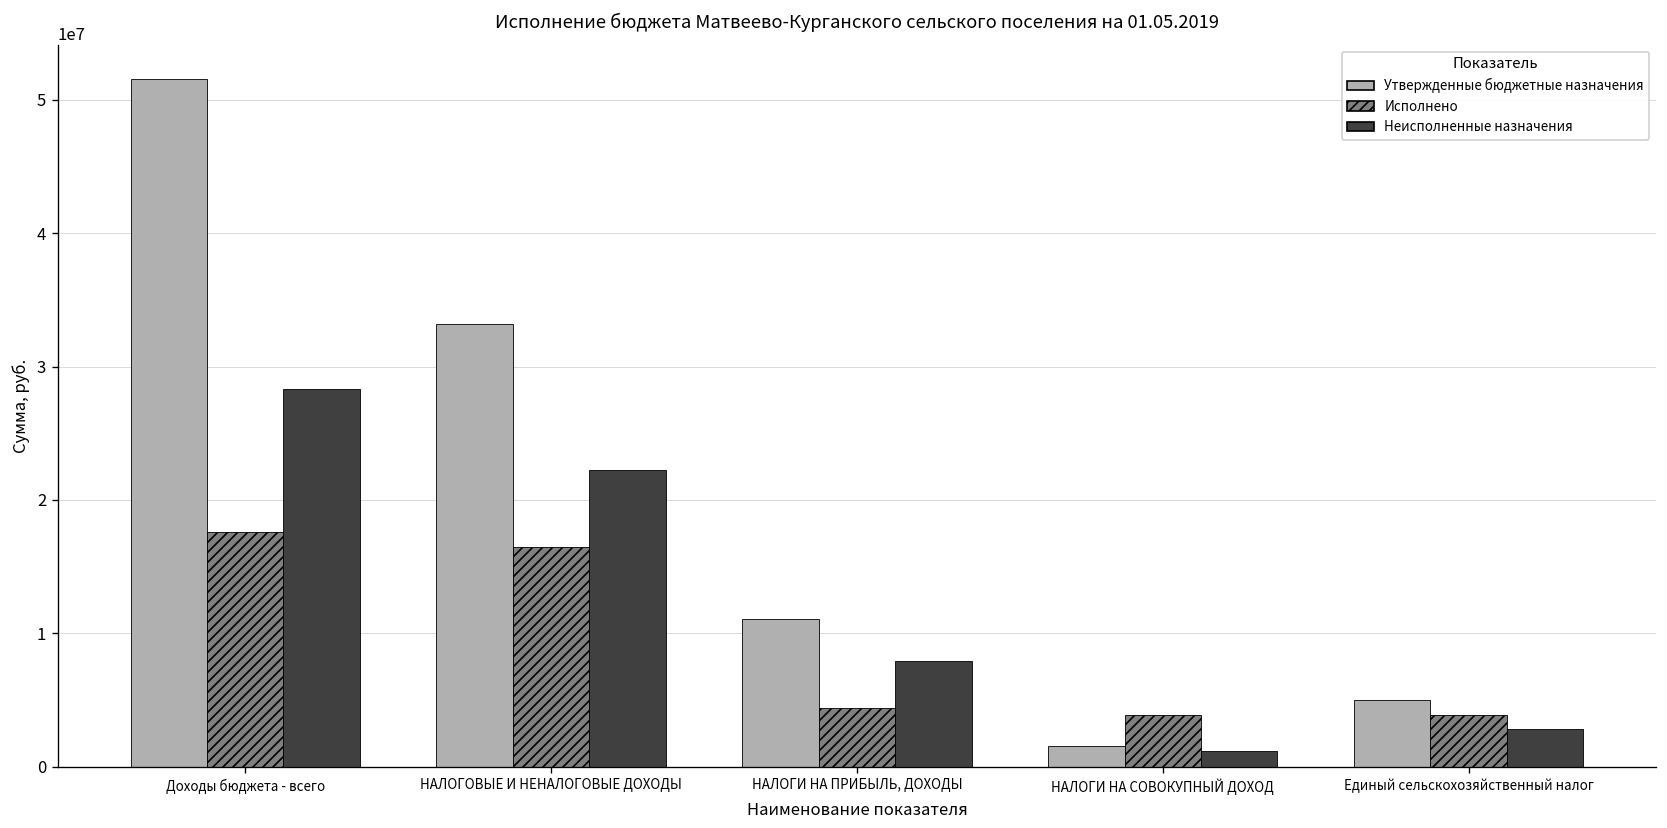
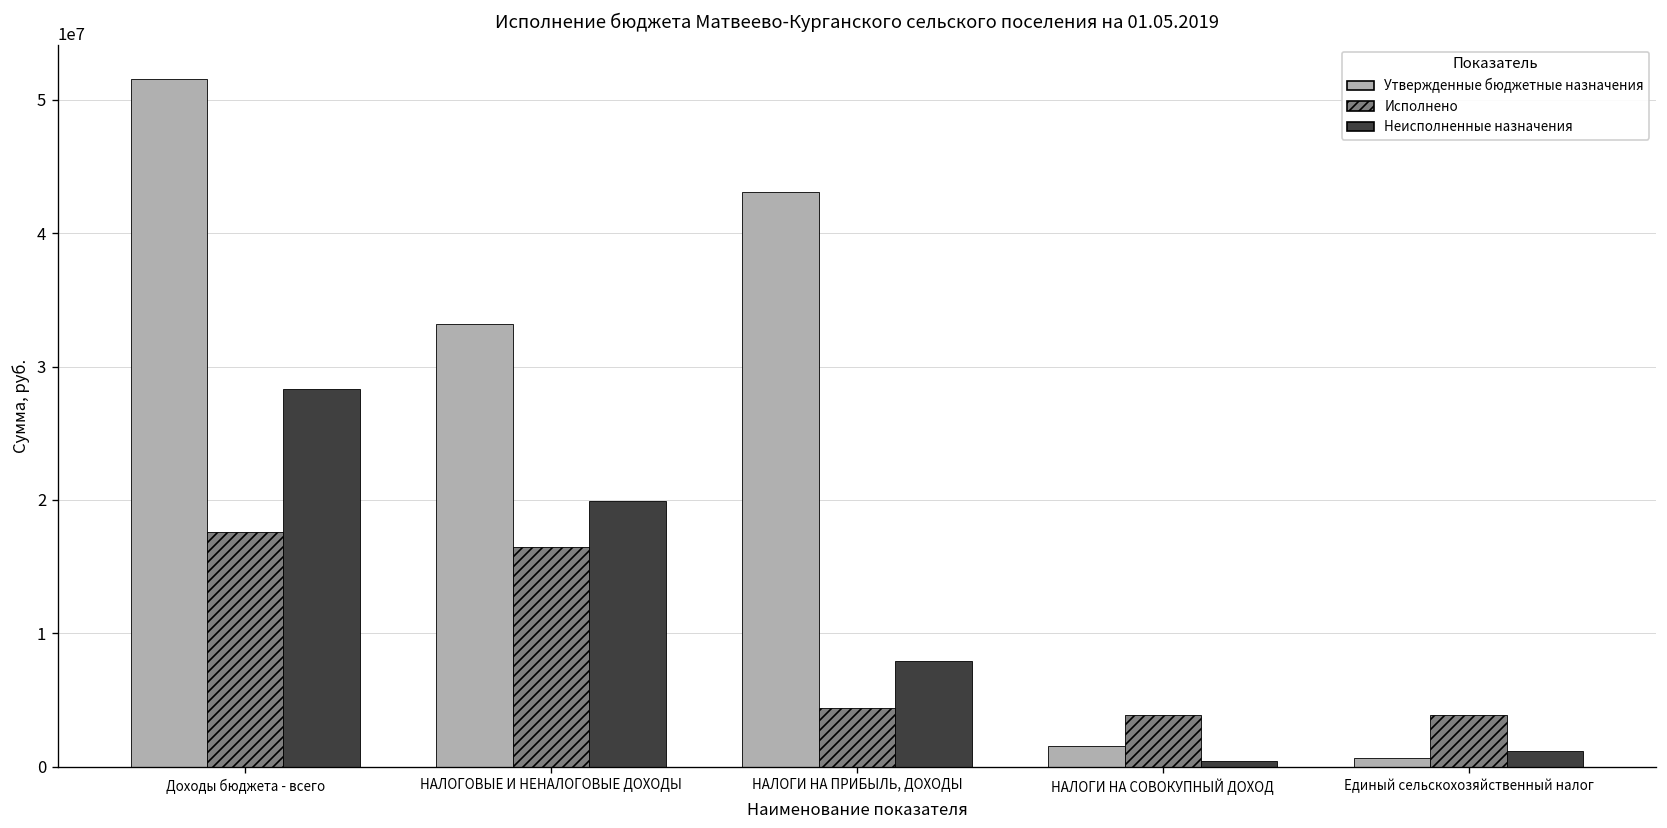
  {
    "Утвержденные бюджетные назначения": {
      "Доходы бюджета - всего": 51500000,
      "НАЛОГОВЫЕ И НЕНАЛОГОВЫЕ ДОХОДЫ": 33200000,
-     "НАЛОГИ НА ПРИБЫЛЬ, ДОХОДЫ": 11100000,
+     "НАЛОГИ НА ПРИБЫЛЬ, ДОХОДЫ": 43100000,
      "НАЛОГИ НА СОВОКУПНЫЙ ДОХОД": 1500000,
-     "Единый сельскохозяйственный налог": 5000000
+     "Единый сельскохозяйственный налог": 600000
    },
    "Исполнено": {
      "Доходы бюджета - всего": 17600000,
      "НАЛОГОВЫЕ И НЕНАЛОГОВЫЕ ДОХОДЫ": 16500000,
      "НАЛОГИ НА ПРИБЫЛЬ, ДОХОДЫ": 4400000,
      "НАЛОГИ НА СОВОКУПНЫЙ ДОХОД": 3800000,
      "Единый сельскохозяйственный налог": 3800000
    },
    "Неисполненные назначения": {
      "Доходы бюджета - всего": 28300000,
-     "НАЛОГОВЫЕ И НЕНАЛОГОВЫЕ ДОХОДЫ": 22300000,
+     "НАЛОГОВЫЕ И НЕНАЛОГОВЫЕ ДОХОДЫ": 19900000,
      "НАЛОГИ НА ПРИБЫЛЬ, ДОХОДЫ": 7900000,
-     "НАЛОГИ НА СОВОКУПНЫЙ ДОХОД": 1200000,
-     "Единый сельскохозяйственный налог": 2900000
+     "НАЛОГИ НА СОВОКУПНЫЙ ДОХОД": 400000,
+     "Единый сельскохозяйственный налог": 1200000
    }
  }
